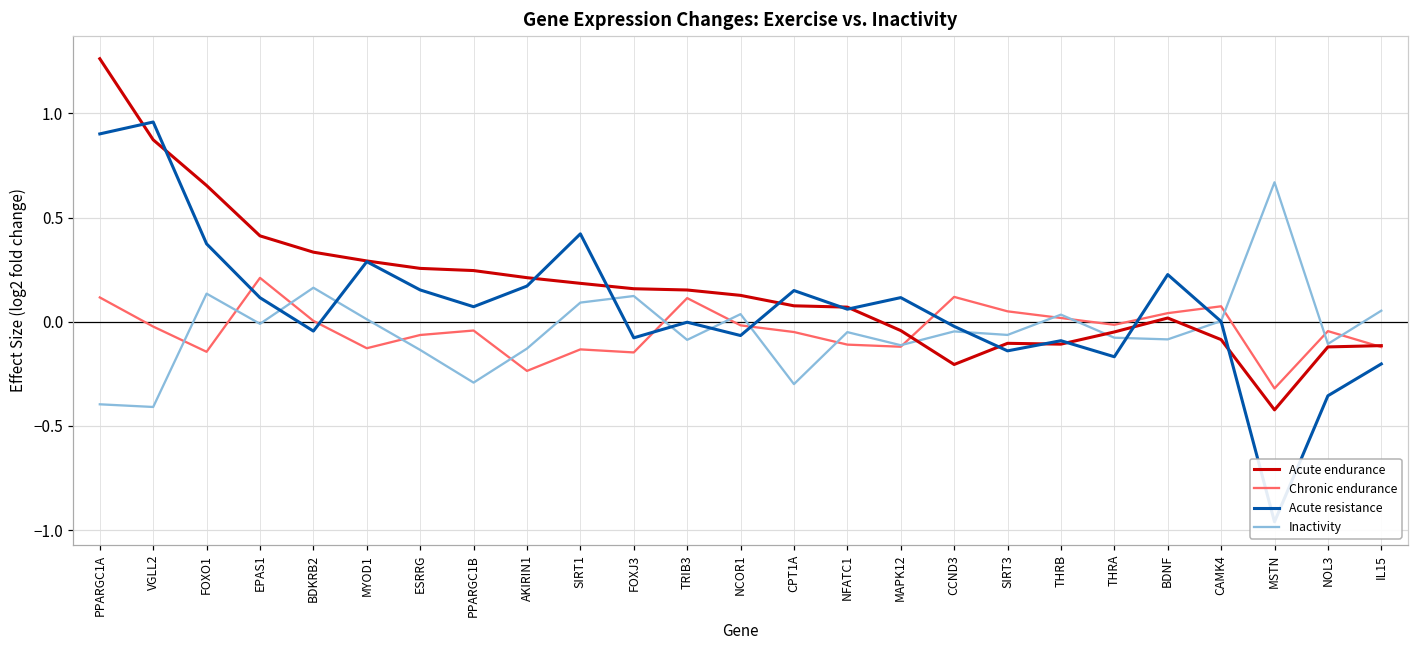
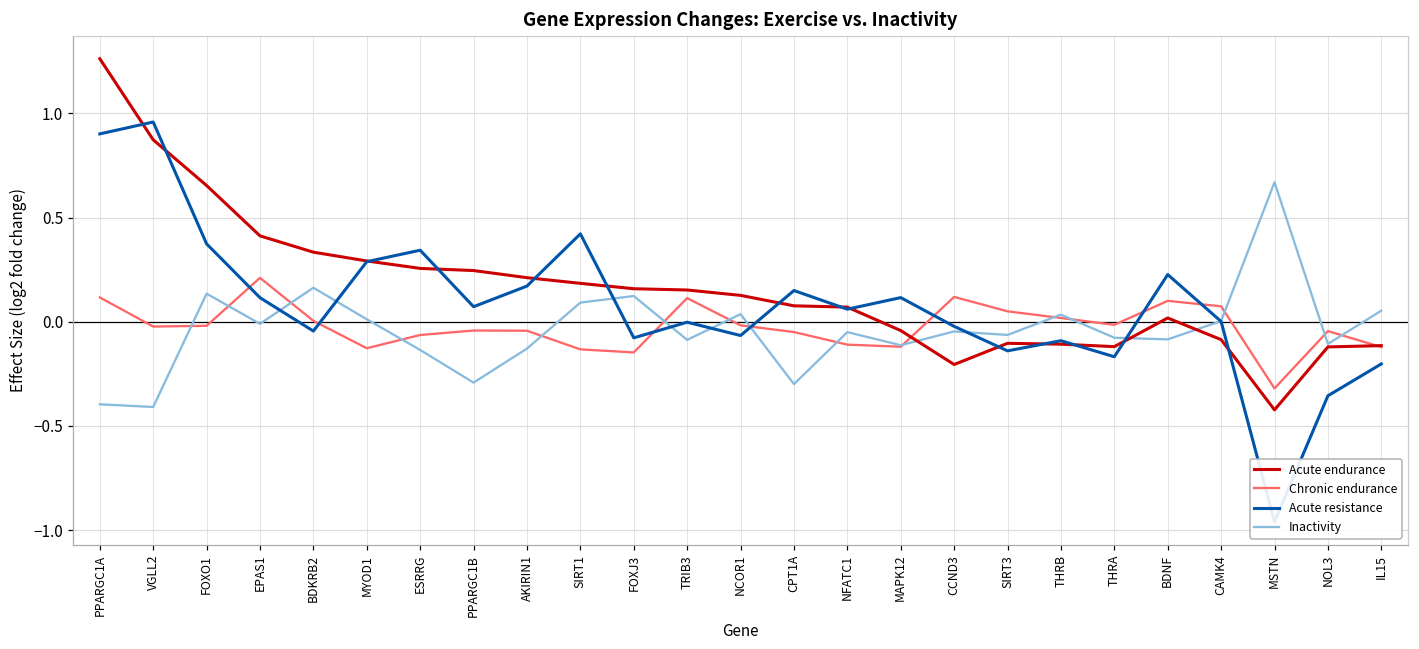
  {
    "Acute endurance": {
      "PPARGC1A": 1.26,
      "VGLL2": 0.87,
      "FOXO1": 0.65,
      "EPAS1": 0.41,
      "BDKRB2": 0.33,
      "ESRRG": 0.26,
      "PPARGC1B": 0.25,
      "AKIRIN1": 0.21,
      "SIRT1": 0.18,
      "FOXJ3": 0.16,
      "TRIB3": 0.15,
      "NCOR1": 0.13,
      "CPT1A": 0.08,
      "MAPK12": -0.04,
      "CCND3": -0.21,
      "SIRT3": -0.10,
      "THRB": -0.11,
-     "THRA": -0.05,
+     "THRA": -0.12,
      "BDNF": 0.02,
      "CAMK4": -0.09,
      "MSTN": -0.42,
      "NOL3": -0.12
    },
    "Chronic endurance": {
      "PPARGC1A": 0.12,
      "VGLL2": -0.02,
-     "FOXO1": -0.14,
+     "FOXO1": -0.02,
      "EPAS1": 0.21,
      "BDKRB2": 0.00,
      "MYOD1": -0.13,
      "ESRRG": -0.06,
      "PPARGC1B": -0.04,
-     "AKIRIN1": -0.24,
+     "AKIRIN1": -0.04,
      "SIRT1": -0.13,
      "FOXJ3": -0.15,
      "TRIB3": 0.11,
      "NCOR1": -0.02,
      "CPT1A": -0.05,
      "NFATC1": -0.11,
      "CCND3": 0.12,
      "SIRT3": 0.05,
      "THRB": 0.02,
      "THRA": -0.01,
-     "BDNF": 0.04,
+     "BDNF": 0.10,
      "CAMK4": 0.07,
      "MSTN": -0.32,
      "NOL3": -0.05
    },
    "Acute resistance": {
      "PPARGC1A": 0.90,
      "VGLL2": 0.96,
      "FOXO1": 0.37,
      "EPAS1": 0.12,
      "BDKRB2": -0.04,
-     "ESRRG": 0.15,
+     "ESRRG": 0.34,
      "PPARGC1B": 0.07,
      "AKIRIN1": 0.17,
      "SIRT1": 0.42,
      "FOXJ3": -0.08,
      "TRIB3": 0.00,
      "NCOR1": -0.07,
      "CPT1A": 0.15,
      "MAPK12": 0.12,
      "CCND3": -0.02,
      "SIRT3": -0.14,
      "THRB": -0.09,
      "THRA": -0.17,
      "BDNF": 0.23,
      "NOL3": -0.36,
      "IL15": -0.20
    },
    "Inactivity": {
      "PPARGC1A": -0.40,
      "VGLL2": -0.41,
      "FOXO1": 0.13,
      "EPAS1": -0.01,
      "BDKRB2": 0.16,
      "MYOD1": 0.01,
      "ESRRG": -0.14,
      "PPARGC1B": -0.29,
      "AKIRIN1": -0.13,
      "SIRT1": 0.09,
      "FOXJ3": 0.12,
      "TRIB3": -0.09,
      "NCOR1": 0.04,
      "CPT1A": -0.30,
      "NFATC1": -0.05,
      "CCND3": -0.05,
      "SIRT3": -0.06,
      "THRB": 0.03,
      "THRA": -0.08,
      "BDNF": -0.08,
      "MSTN": 0.67,
      "NOL3": -0.11,
      "IL15": 0.05
    }
  }
